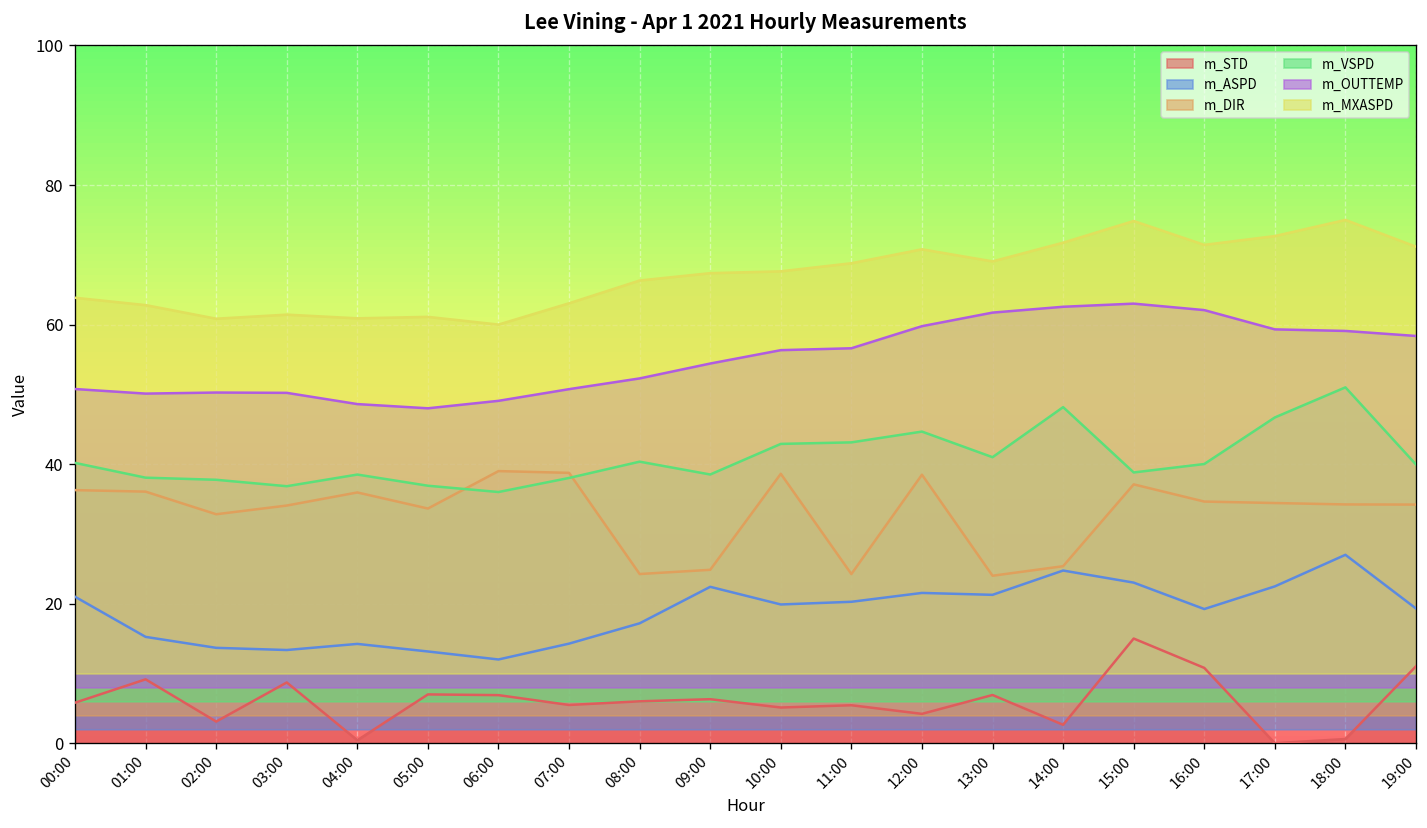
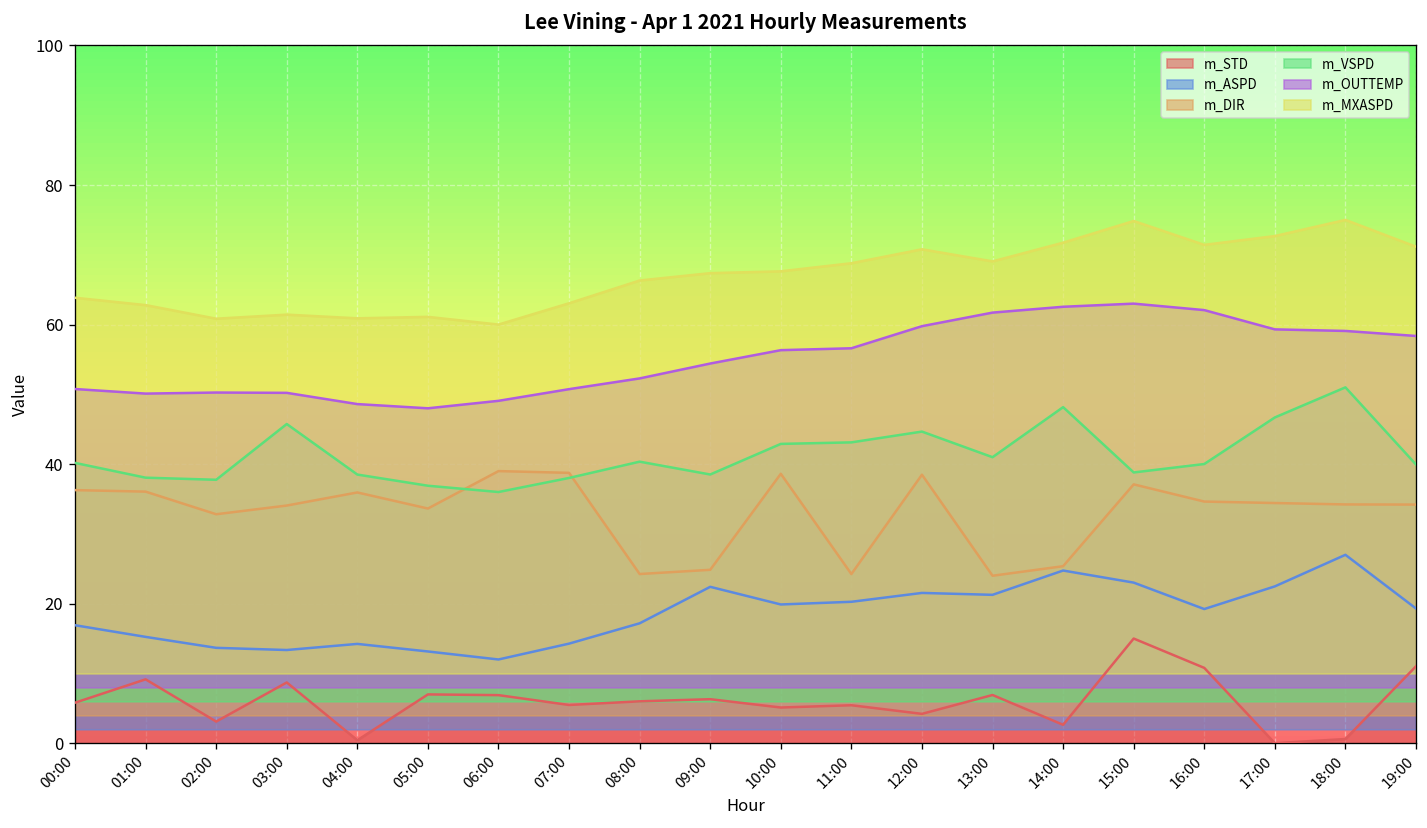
  {
    "m_STD": {
      "00:00": 6,
      "01:00": 9,
      "02:00": 3,
      "03:00": 9,
      "04:00": 0,
      "05:00": 7,
      "06:00": 7,
      "07:00": 5,
      "08:00": 6,
      "09:00": 6,
      "10:00": 5,
      "11:00": 5,
      "12:00": 4,
      "13:00": 7,
      "14:00": 3,
      "15:00": 15,
      "16:00": 11,
      "17:00": 0,
      "18:00": 1,
      "19:00": 11
    },
    "m_ASPD": {
-     "00:00": 21,
+     "00:00": 17,
      "01:00": 15,
      "02:00": 14,
      "03:00": 13,
      "04:00": 14,
      "05:00": 13,
      "06:00": 12,
      "07:00": 14,
      "08:00": 17,
      "09:00": 22,
      "10:00": 20,
      "11:00": 20,
      "12:00": 22,
      "13:00": 21,
      "14:00": 25,
      "15:00": 23,
      "16:00": 19,
      "17:00": 22,
      "18:00": 27,
      "19:00": 19
    },
    "m_VSPD": {
      "00:00": 40,
      "01:00": 38,
      "02:00": 38,
-     "03:00": 37,
+     "03:00": 46,
      "04:00": 39,
      "05:00": 37,
      "06:00": 36,
      "07:00": 38,
      "08:00": 40,
      "09:00": 39,
      "10:00": 43,
      "11:00": 43,
      "12:00": 45,
      "13:00": 41,
      "14:00": 48,
      "15:00": 39,
      "16:00": 40,
      "17:00": 47,
      "18:00": 51,
      "19:00": 40
    },
    "m_OUTTEMP": {
      "00:00": 51,
      "01:00": 50,
      "02:00": 50,
      "03:00": 50,
      "04:00": 49,
      "05:00": 48,
      "06:00": 49,
      "07:00": 51,
      "08:00": 52,
      "09:00": 54,
      "10:00": 56,
      "11:00": 57,
      "12:00": 60,
      "13:00": 62,
      "14:00": 63,
      "15:00": 63,
      "16:00": 62,
      "17:00": 59,
      "18:00": 59,
      "19:00": 58
    }
  }
